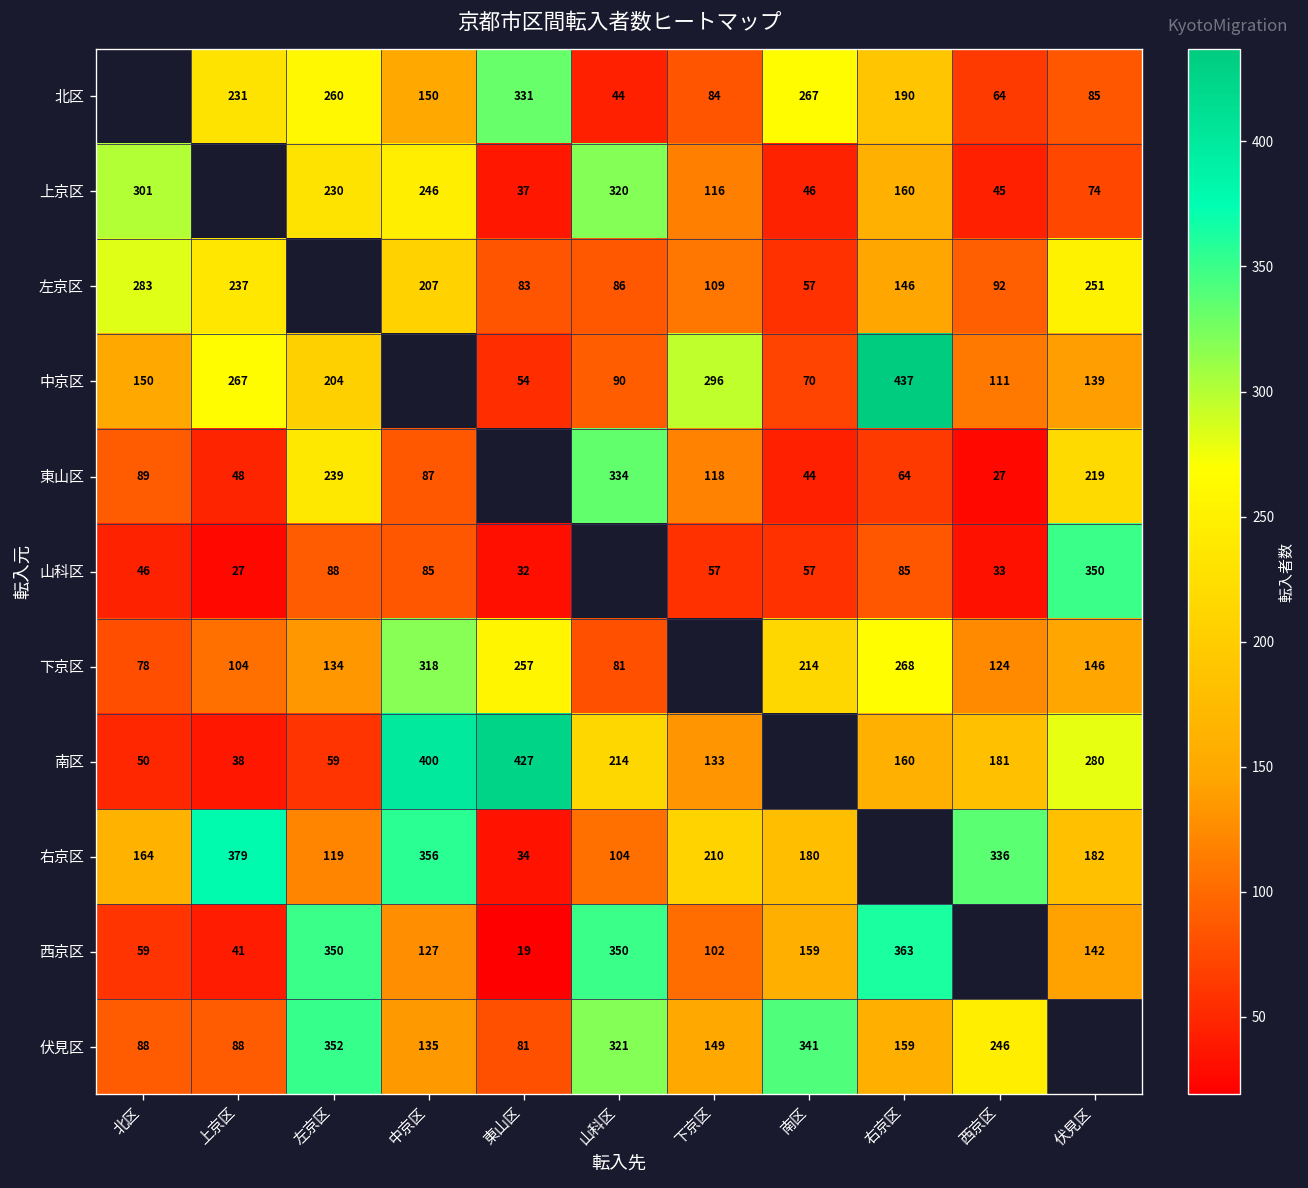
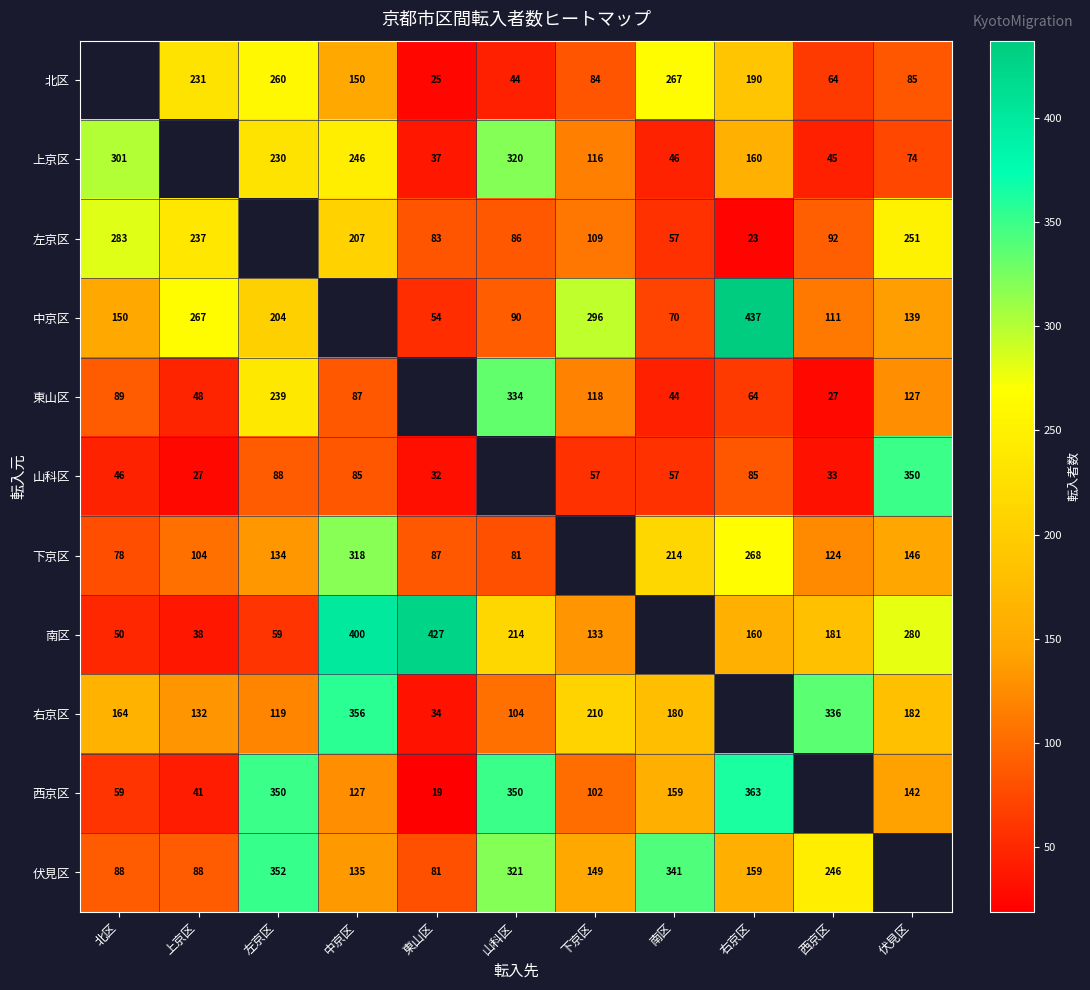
  {
    "北区": {
      "上京区": 231,
      "左京区": 260,
      "中京区": 150,
-     "東山区": 331,
+     "東山区": 25,
      "山科区": 44,
      "下京区": 84,
      "南区": 267,
      "右京区": 190,
      "西京区": 64,
      "伏見区": 85
    },
    "上京区": {
      "北区": 301,
      "左京区": 230,
      "中京区": 246,
      "東山区": 37,
      "山科区": 320,
      "下京区": 116,
      "南区": 46,
      "右京区": 160,
      "西京区": 45,
      "伏見区": 74
    },
    "左京区": {
      "北区": 283,
      "上京区": 237,
      "中京区": 207,
      "東山区": 83,
      "山科区": 86,
      "下京区": 109,
      "南区": 57,
-     "右京区": 146,
+     "右京区": 23,
      "西京区": 92,
      "伏見区": 251
    },
    "中京区": {
      "北区": 150,
      "上京区": 267,
      "左京区": 204,
      "東山区": 54,
      "山科区": 90,
      "下京区": 296,
      "南区": 70,
      "右京区": 437,
      "西京区": 111,
      "伏見区": 139
    },
    "東山区": {
      "北区": 89,
      "上京区": 48,
      "左京区": 239,
      "中京区": 87,
      "山科区": 334,
      "下京区": 118,
      "南区": 44,
      "右京区": 64,
      "西京区": 27,
-     "伏見区": 219
+     "伏見区": 127
    },
    "山科区": {
      "北区": 46,
      "上京区": 27,
      "左京区": 88,
      "中京区": 85,
      "東山区": 32,
      "下京区": 57,
      "南区": 57,
      "右京区": 85,
      "西京区": 33,
      "伏見区": 350
    },
    "下京区": {
      "北区": 78,
      "上京区": 104,
      "左京区": 134,
      "中京区": 318,
-     "東山区": 257,
+     "東山区": 87,
      "山科区": 81,
      "南区": 214,
      "右京区": 268,
      "西京区": 124,
      "伏見区": 146
    },
    "南区": {
      "北区": 50,
      "上京区": 38,
      "左京区": 59,
      "中京区": 400,
      "東山区": 427,
      "山科区": 214,
      "下京区": 133,
      "右京区": 160,
      "西京区": 181,
      "伏見区": 280
    },
    "右京区": {
      "北区": 164,
-     "上京区": 379,
+     "上京区": 132,
      "左京区": 119,
      "中京区": 356,
      "東山区": 34,
      "山科区": 104,
      "下京区": 210,
      "南区": 180,
      "西京区": 336,
      "伏見区": 182
    },
    "西京区": {
      "北区": 59,
      "上京区": 41,
      "左京区": 350,
      "中京区": 127,
      "東山区": 19,
      "山科区": 350,
      "下京区": 102,
      "南区": 159,
      "右京区": 363,
      "伏見区": 142
    },
    "伏見区": {
      "北区": 88,
      "上京区": 88,
      "左京区": 352,
      "中京区": 135,
      "東山区": 81,
      "山科区": 321,
      "下京区": 149,
      "南区": 341,
      "右京区": 159,
      "西京区": 246
    }
  }
